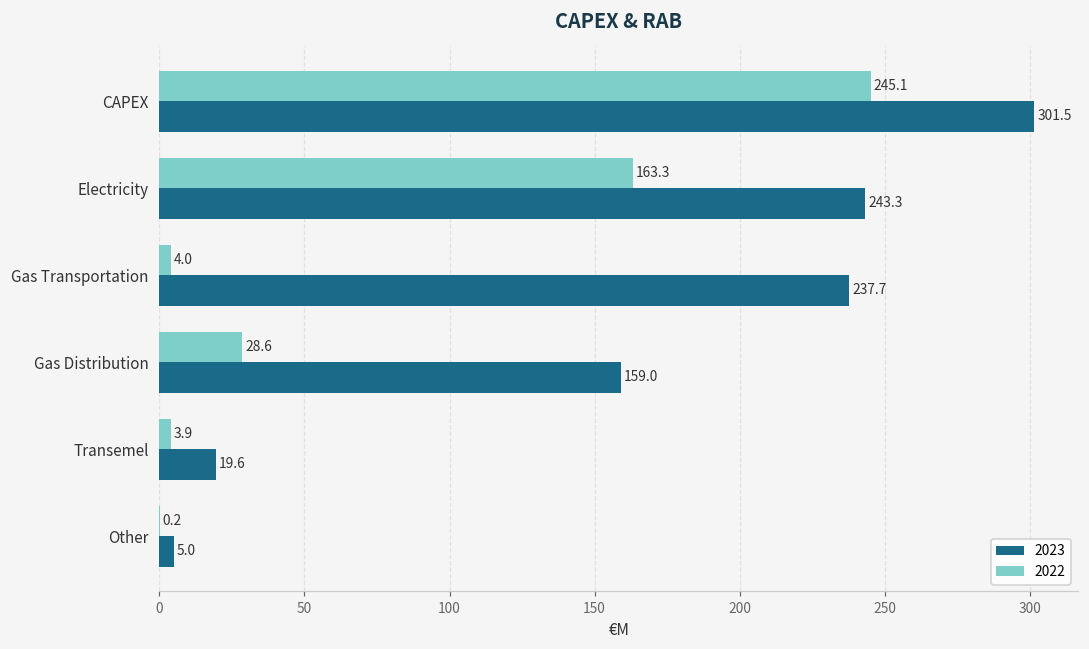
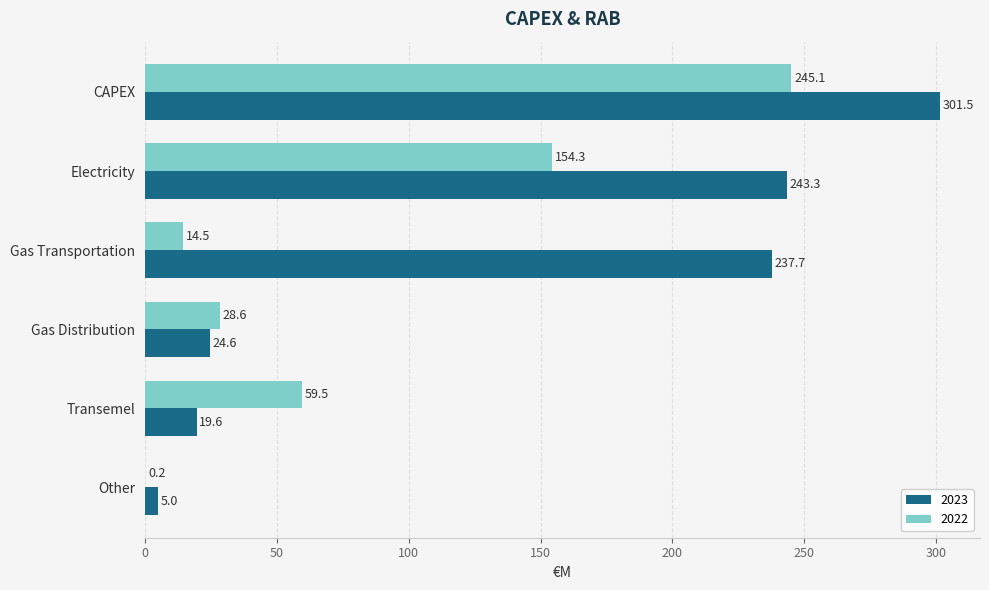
  {
    "2023": {
      "CAPEX": 301.5,
      "Electricity": 243.3,
      "Gas Transportation": 237.7,
-     "Gas Distribution": 159.0,
+     "Gas Distribution": 24.6,
      "Transemel": 19.6,
      "Other": 5.0
    },
    "2022": {
      "CAPEX": 245.1,
-     "Electricity": 163.3,
-     "Gas Transportation": 4.0,
+     "Electricity": 154.3,
+     "Gas Transportation": 14.5,
      "Gas Distribution": 28.6,
-     "Transemel": 3.9,
+     "Transemel": 59.5,
      "Other": 0.2
    }
  }
